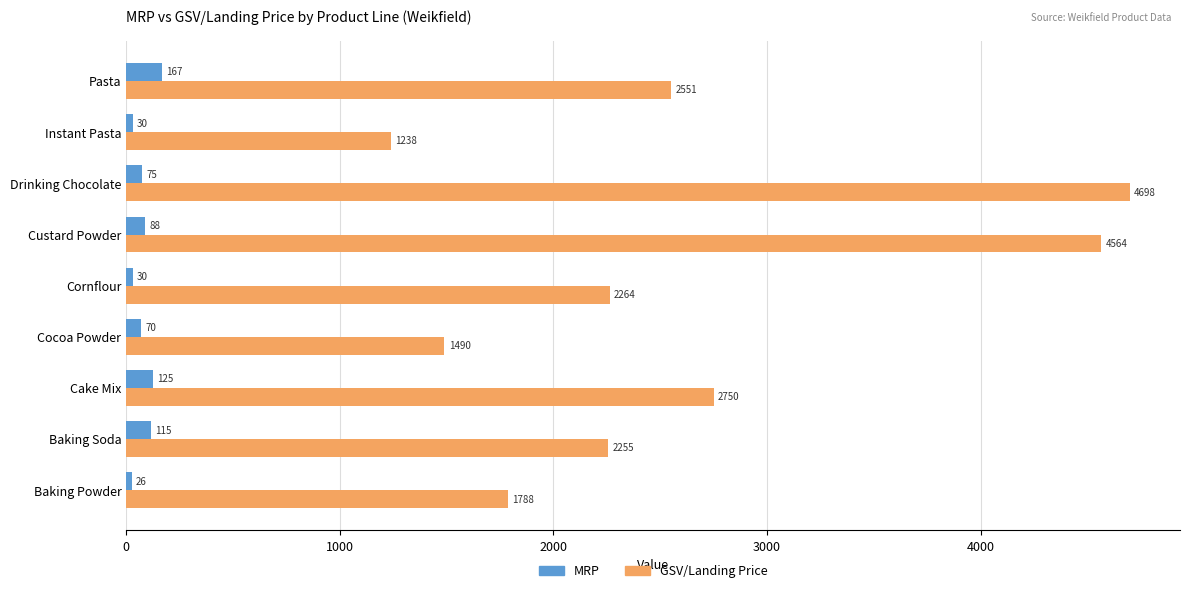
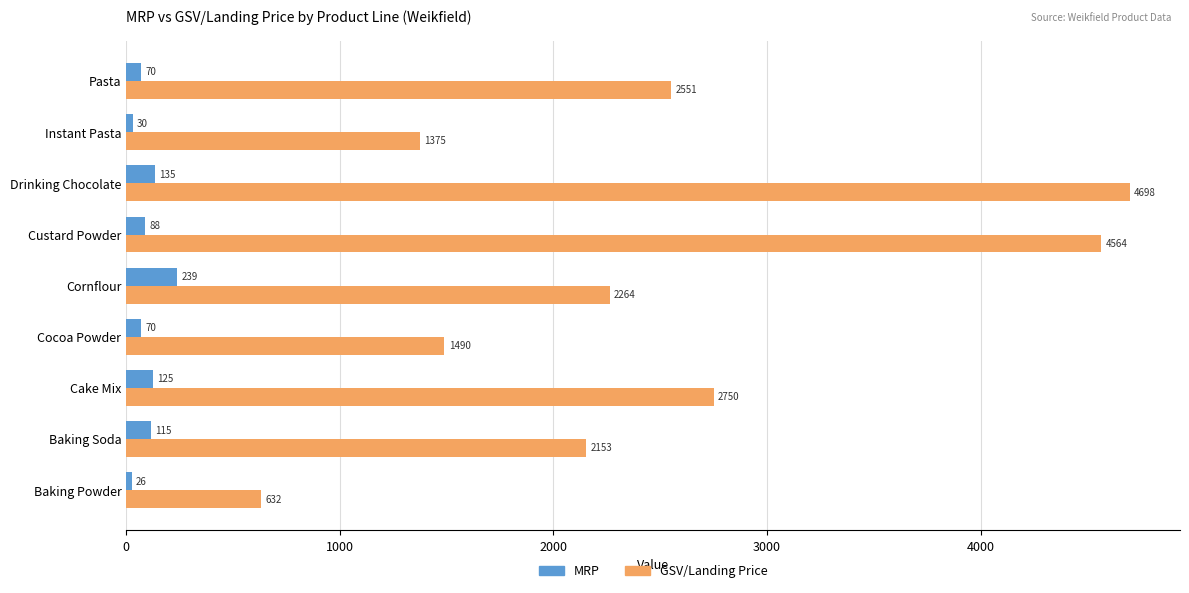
  {
    "MRP": {
-     "Pasta": 167,
+     "Pasta": 70,
      "Instant Pasta": 30,
-     "Drinking Chocolate": 75,
+     "Drinking Chocolate": 135,
      "Custard Powder": 88,
-     "Cornflour": 30,
+     "Cornflour": 239,
      "Cocoa Powder": 70,
      "Cake Mix": 125,
      "Baking Soda": 115,
      "Baking Powder": 26
    },
    "GSV/Landing Price": {
      "Pasta": 2551,
-     "Instant Pasta": 1238,
+     "Instant Pasta": 1375,
      "Drinking Chocolate": 4698,
      "Custard Powder": 4564,
      "Cornflour": 2264,
      "Cocoa Powder": 1490,
      "Cake Mix": 2750,
-     "Baking Soda": 2255,
-     "Baking Powder": 1788
+     "Baking Soda": 2153,
+     "Baking Powder": 632
    }
  }
